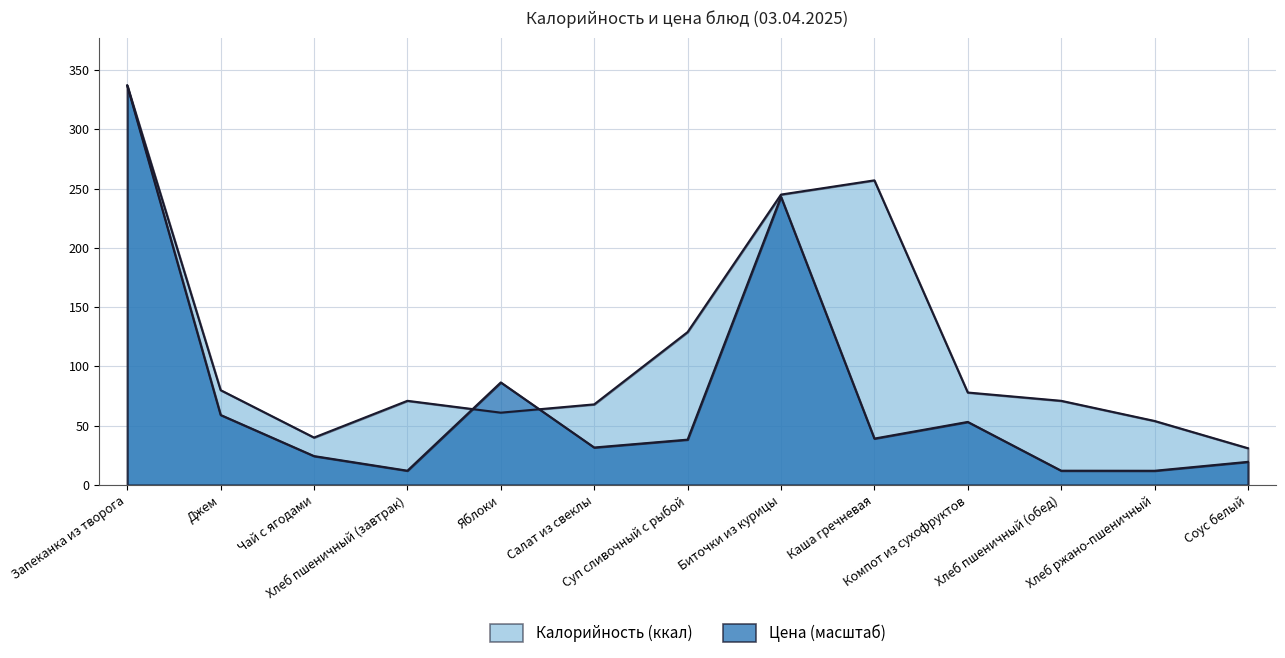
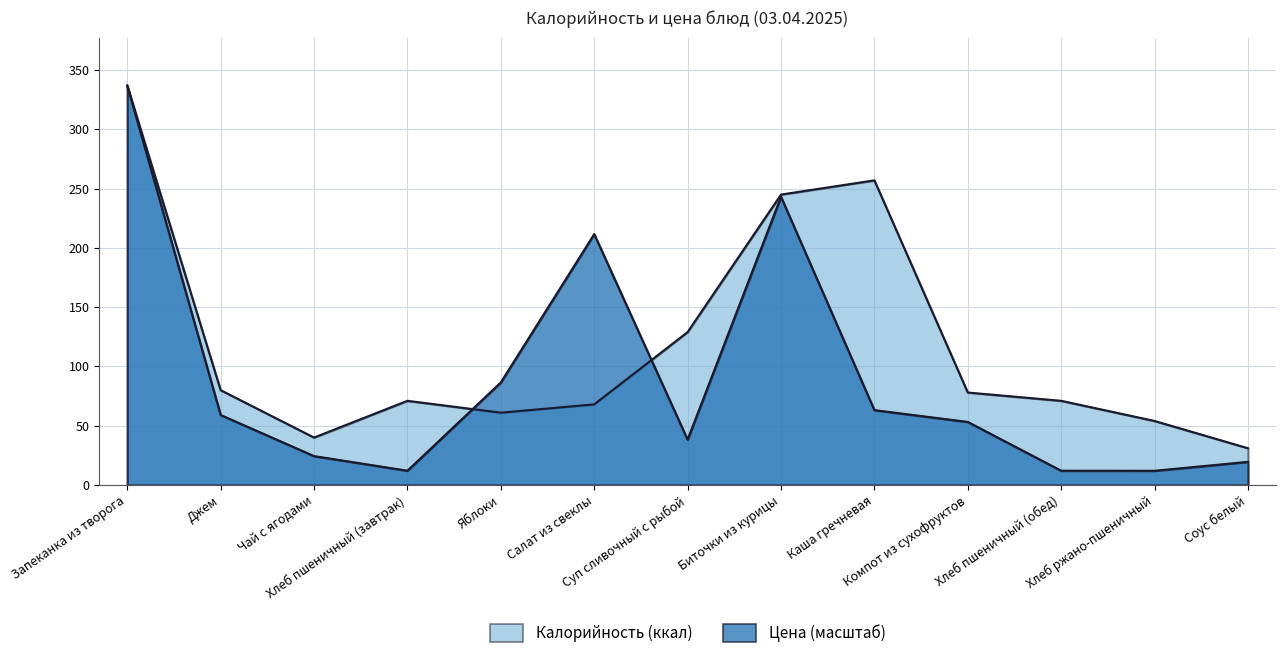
  {
    "Цена (масштаб)": {
      "Джем": 59,
      "Чай с ягодами": 24,
      "Хлеб пшеничный (завтрак)": 12,
      "Яблоки": 87,
-     "Салат из свеклы": 32,
+     "Салат из свеклы": 212,
      "Суп сливочный с рыбой": 38,
-     "Каша гречневая": 39,
+     "Каша гречневая": 63,
      "Компот из сухофруктов": 53,
      "Хлеб пшеничный (обед)": 12,
      "Хлеб ржано-пшеничный": 12,
      "Соус белый": 20
    }
  }
